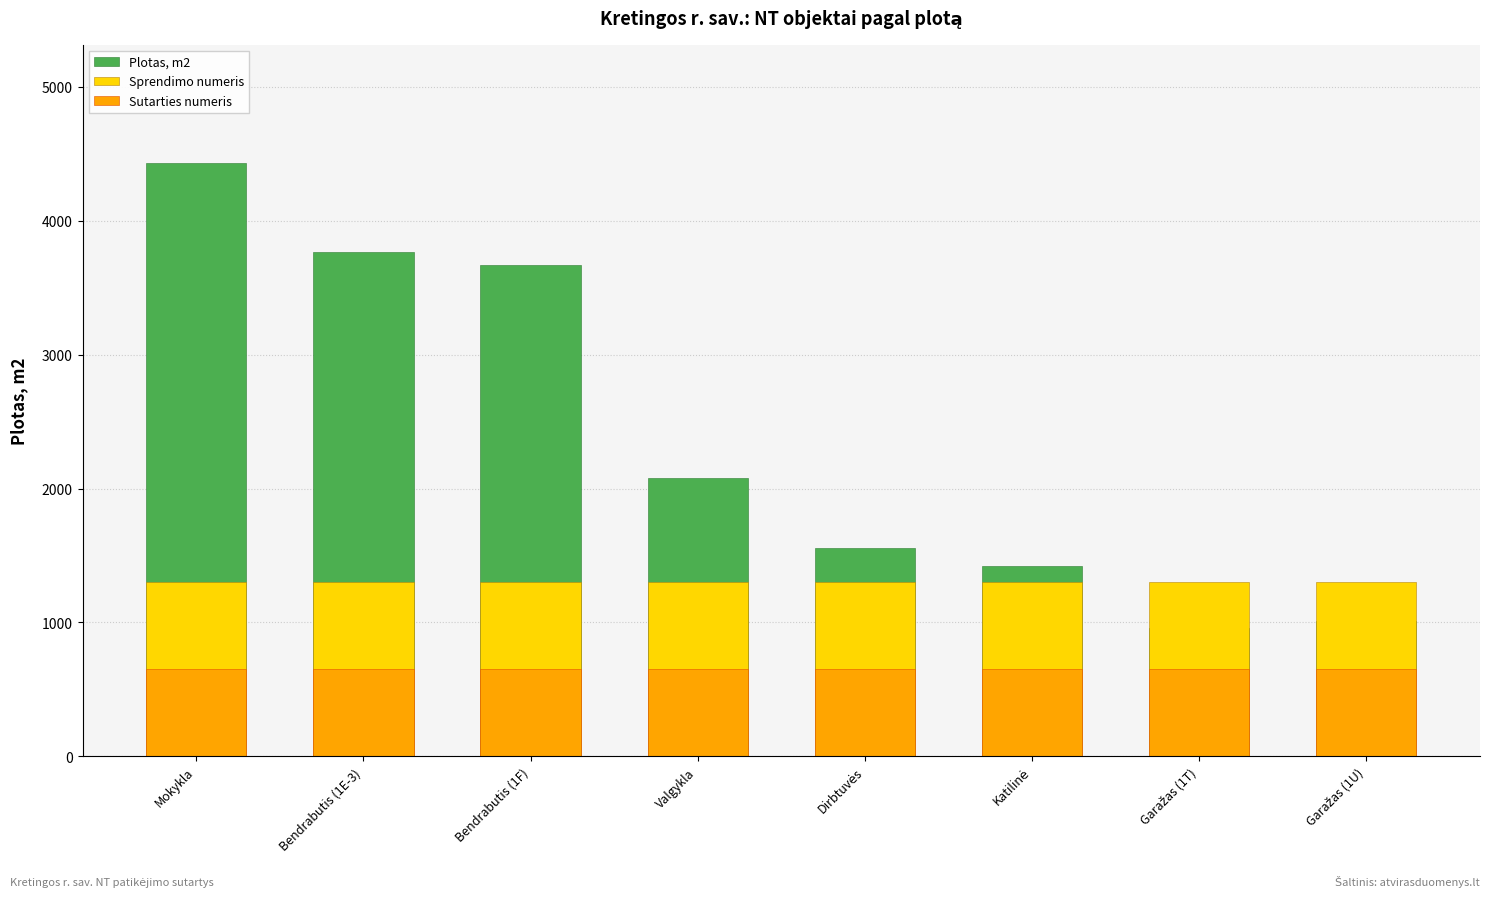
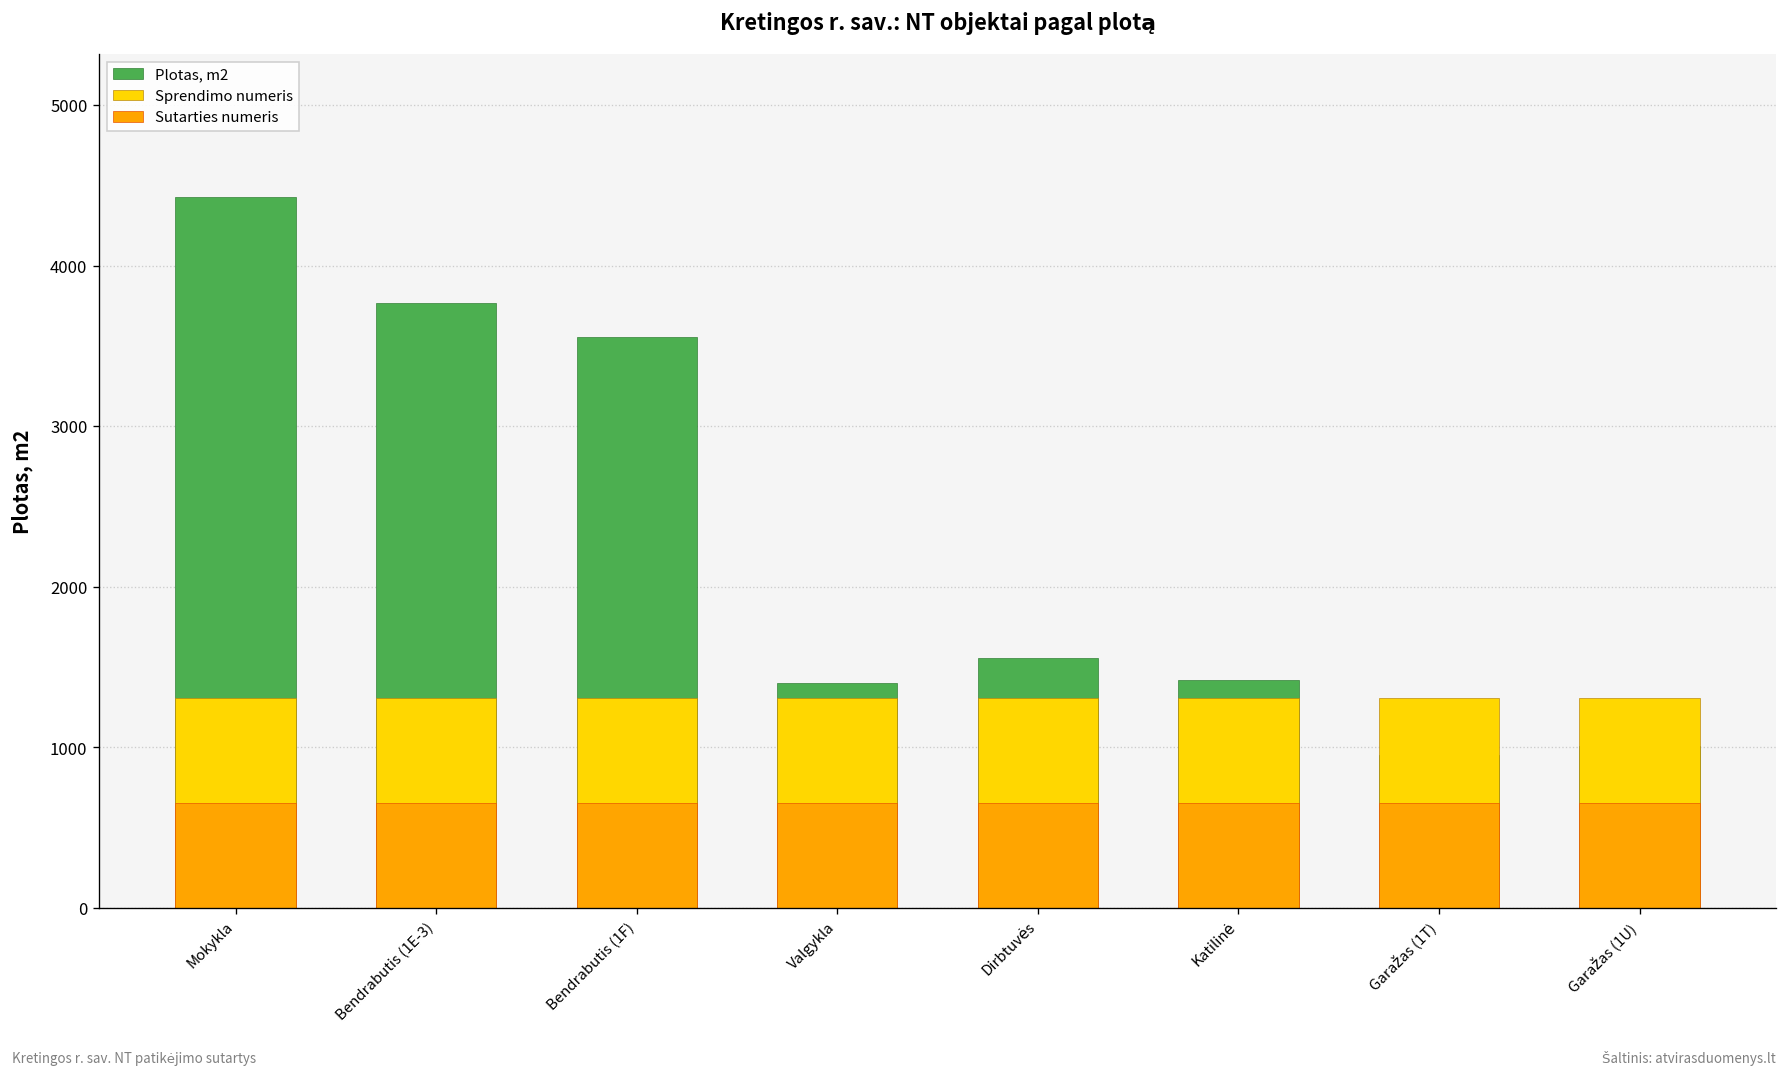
  {
    "Plotas, m2": {
      "Mokykla": 4430,
      "Bendrabutis (1E-3)": 3770,
-     "Bendrabutis (1F)": 3670,
-     "Valgykla": 2080,
+     "Bendrabutis (1F)": 3550,
+     "Valgykla": 1400,
      "Dirbtuvės": 1560,
      "Katilinė": 1420
    }
  }
